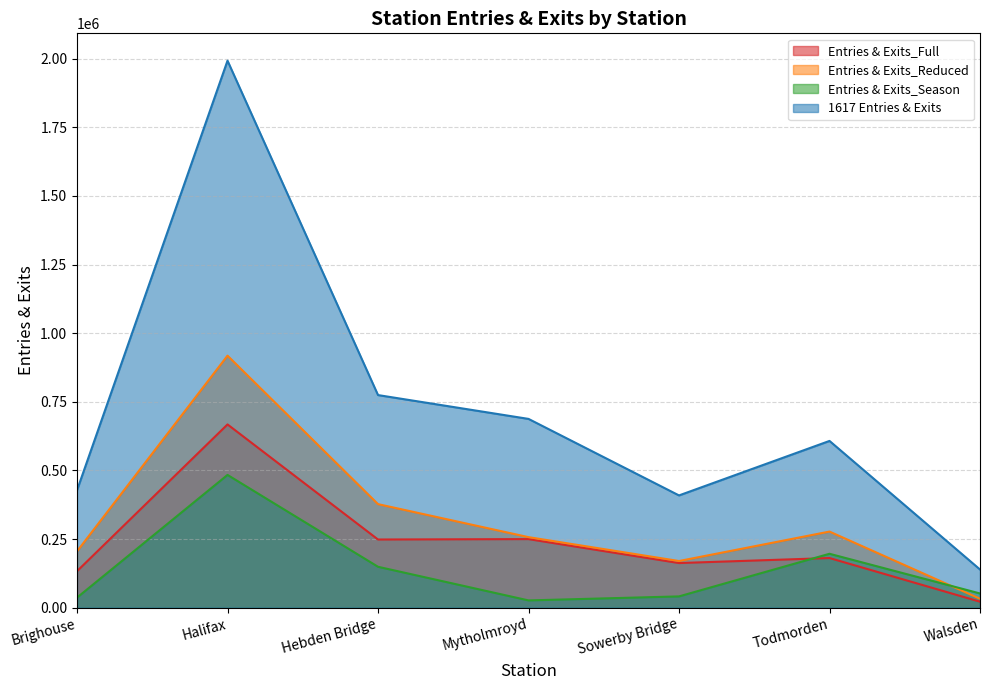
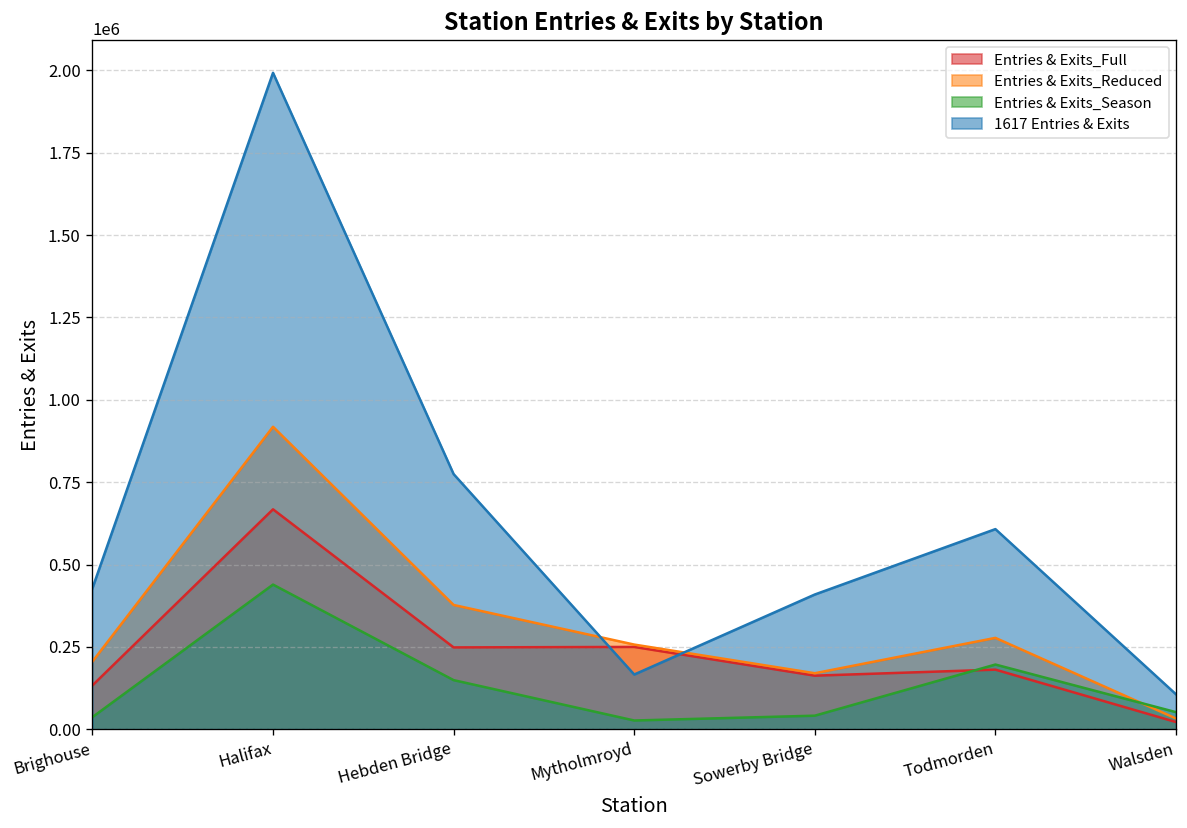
  {
    "Entries & Exits_Full": {
      "Brighouse": 130000,
      "Halifax": 670000,
      "Hebden Bridge": 250000,
      "Todmorden": 180000,
      "Walsden": 20000
    },
    "Entries & Exits_Reduced": {
      "Brighouse": 210000,
      "Halifax": 920000,
      "Hebden Bridge": 380000,
      "Todmorden": 280000,
      "Walsden": 30000
    },
    "Entries & Exits_Season": {
      "Brighouse": 40000,
-     "Halifax": 480000,
+     "Halifax": 440000,
      "Hebden Bridge": 150000,
      "Mytholmroyd": 30000,
      "Sowerby Bridge": 40000,
      "Todmorden": 200000,
      "Walsden": 50000
    },
    "1617 Entries & Exits": {
      "Brighouse": 430000,
      "Halifax": 1990000,
      "Hebden Bridge": 770000,
-     "Mytholmroyd": 690000,
+     "Mytholmroyd": 170000,
      "Sowerby Bridge": 410000,
      "Todmorden": 610000,
-     "Walsden": 140000
+     "Walsden": 110000
    }
  }
